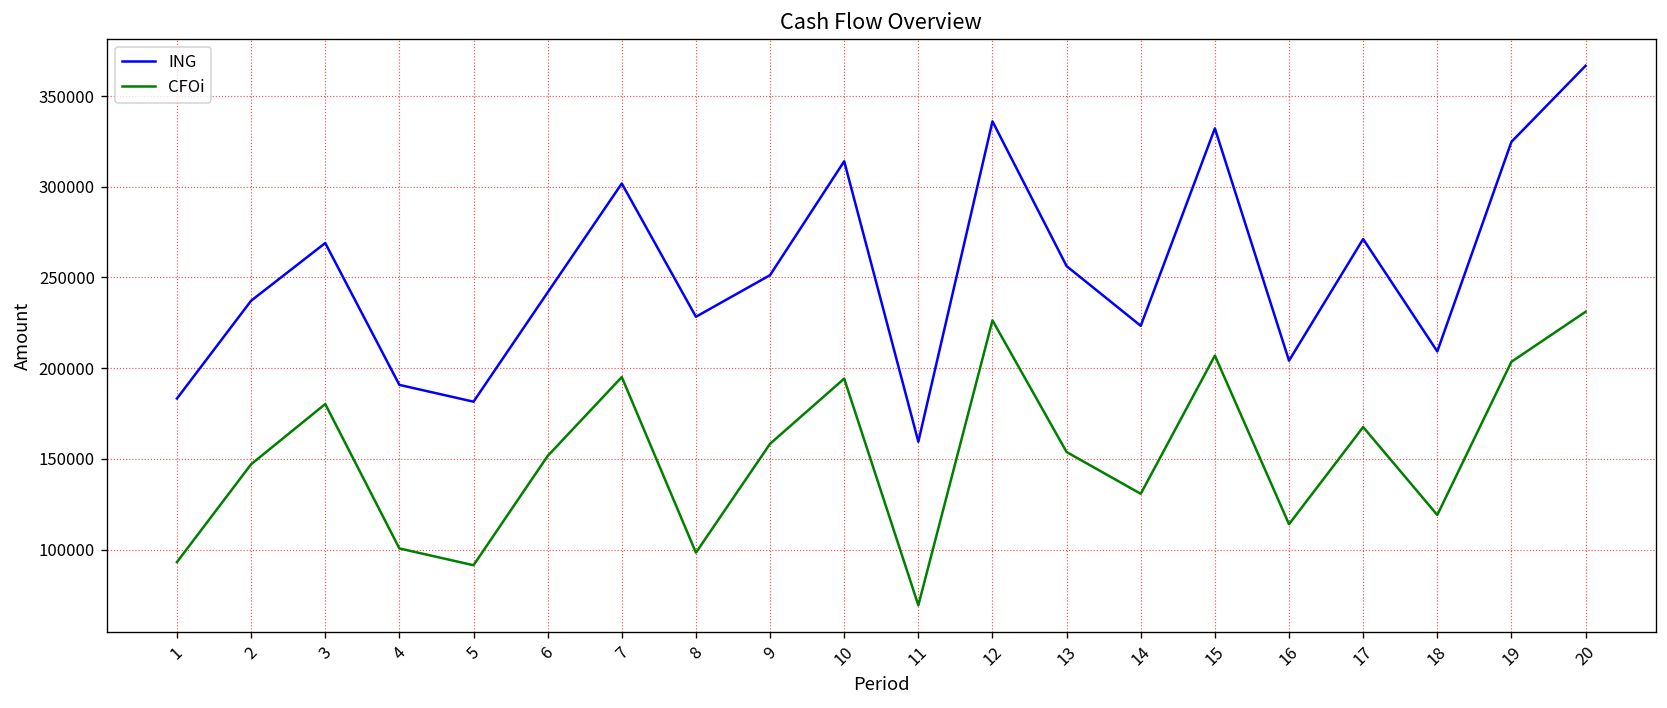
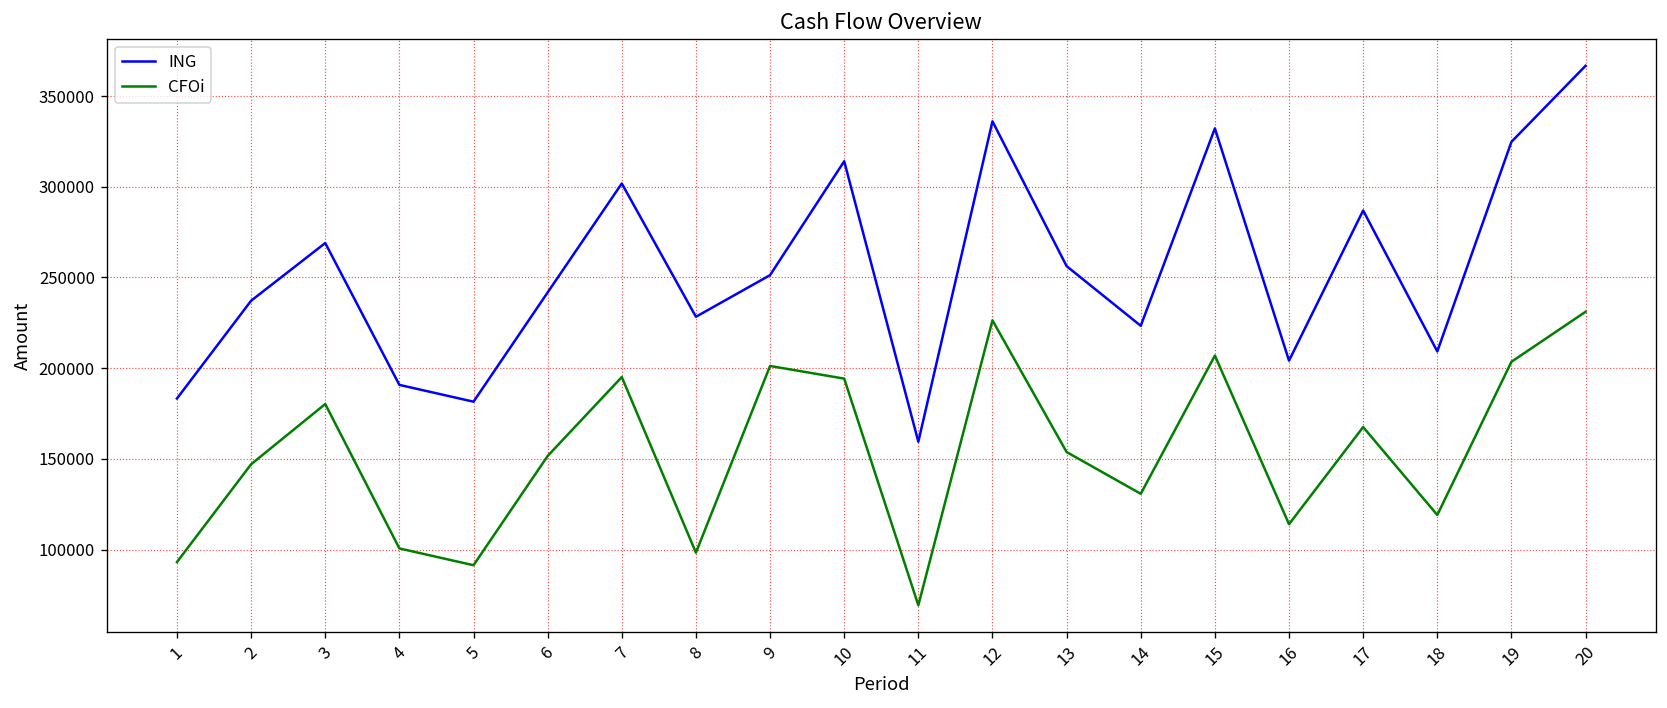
  {
    "ING": {
      "1": 183000,
      "2": 237000,
      "3": 269000,
      "4": 191000,
      "5": 182000,
      "6": 242000,
      "7": 302000,
      "8": 228000,
      "9": 251000,
      "10": 314000,
      "11": 159000,
      "12": 336000,
      "13": 256000,
      "14": 223000,
      "15": 332000,
      "16": 204000,
-     "17": 271000,
+     "17": 287000,
      "18": 209000,
      "19": 325000,
      "20": 367000
    },
    "CFOi": {
      "1": 93000,
      "2": 147000,
      "3": 180000,
      "4": 101000,
      "5": 91000,
      "6": 152000,
      "7": 195000,
      "8": 98000,
-     "9": 158000,
+     "9": 201000,
      "10": 194000,
      "11": 69000,
      "12": 226000,
      "13": 154000,
      "14": 131000,
      "15": 207000,
      "16": 114000,
      "17": 168000,
      "18": 119000,
      "19": 204000,
      "20": 231000
    }
  }
